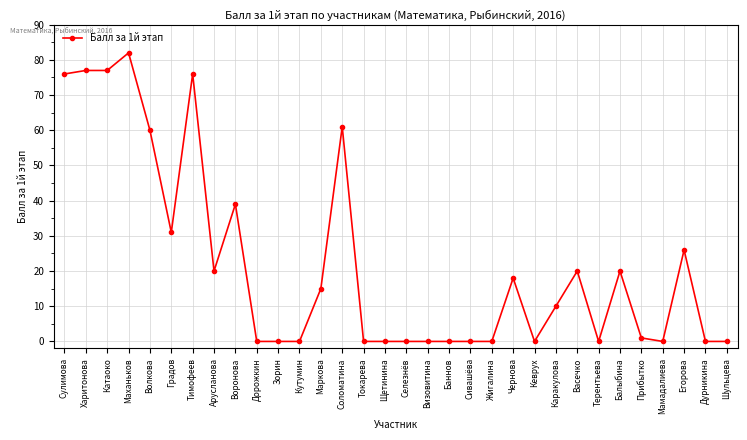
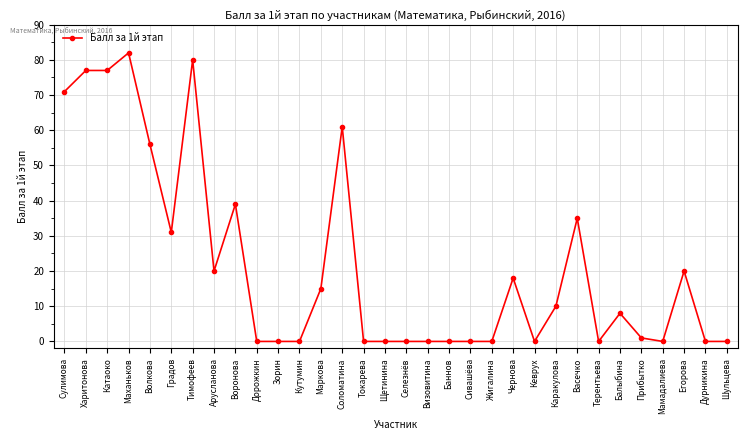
  {
-   "Сулимова": 76,
+   "Сулимова": 71,
    "Харитонова": 77,
    "Катаоко": 77,
    "Маханьков": 82,
-   "Волкова": 60,
+   "Волкова": 56,
    "Градов": 31,
-   "Тимофеев": 76,
+   "Тимофеев": 80,
    "Арусланова": 20,
    "Воронова": 39,
    "Дорожкин": 0,
    "Зорин": 0,
    "Кутумин": 0,
    "Маркова": 15,
    "Соломатина": 61,
    "Токарева": 0,
    "Щетинина": 0,
    "Селезнёв": 0,
    "Визовитина": 0,
    "Баннов": 0,
    "Сивашёва": 0,
    "Жигалина": 0,
    "Чернова": 18,
    "Кеврух": 0,
    "Каракулова": 10,
-   "Васечко": 20,
+   "Васечко": 35,
    "Терентьева": 0,
-   "Балыбина": 20,
+   "Балыбина": 8,
    "Прибытко": 1,
    "Мамадалиева": 0,
-   "Егорова": 26,
+   "Егорова": 20,
    "Дурникина": 0,
    "Шульцева": 0
  }
